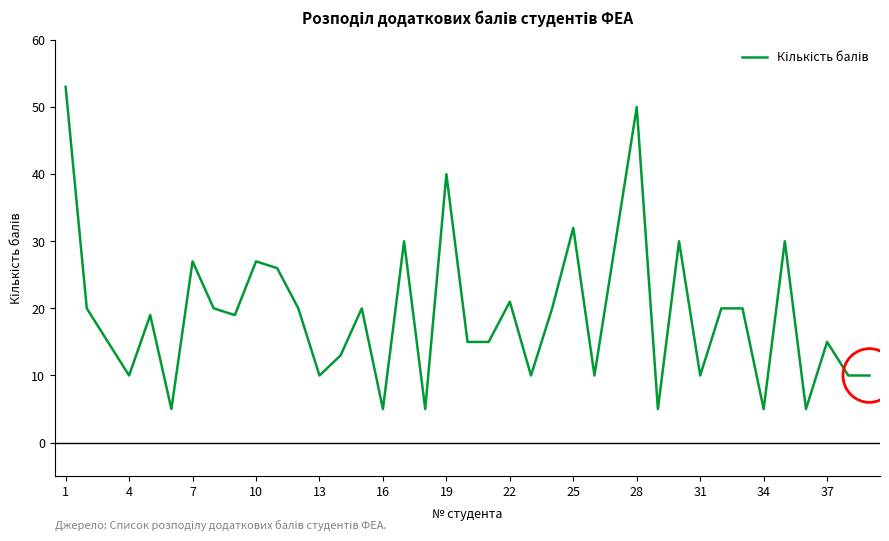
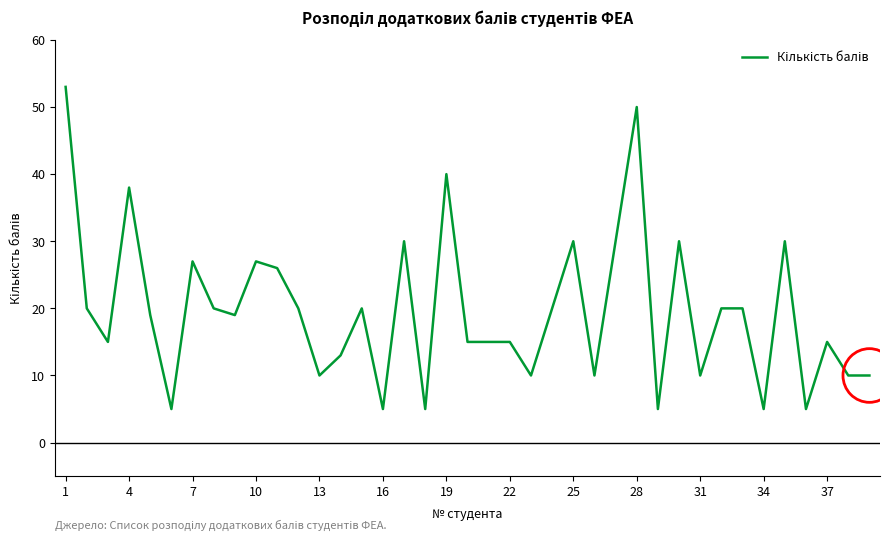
  {
    "1": 53,
-   "4": 10,
+   "4": 38,
    "7": 27,
    "10": 27,
    "13": 10,
    "16": 5,
    "19": 40,
-   "22": 21,
-   "25": 32,
+   "22": 15,
+   "25": 30,
    "28": 50,
    "31": 10,
    "34": 5,
    "37": 15
  }
